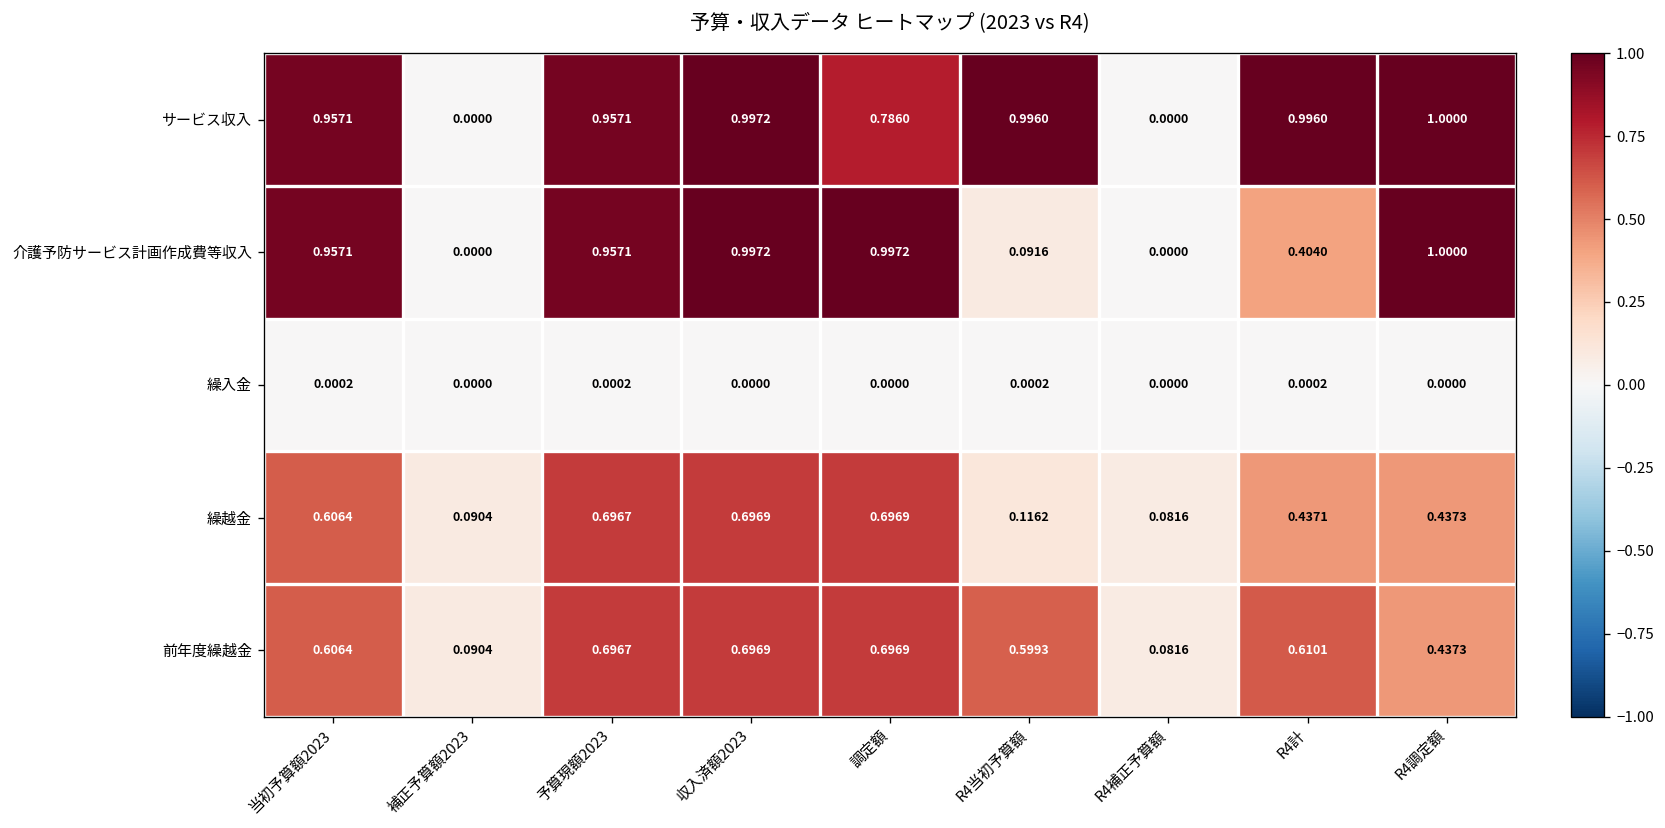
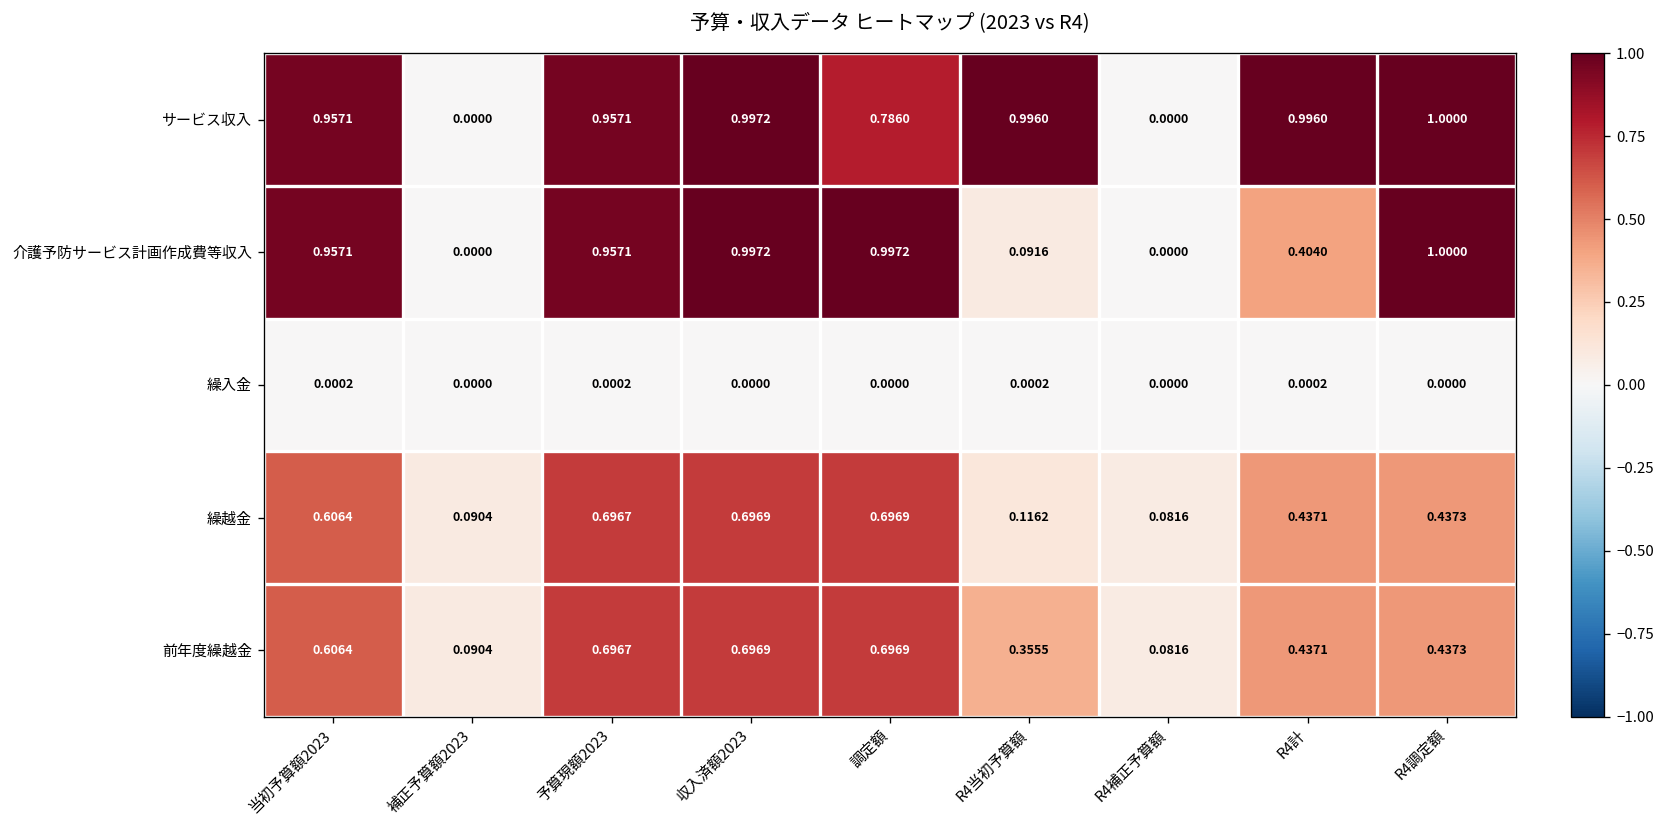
  {
    "サービス収入": {
      "当初予算額2023": 0.9571,
      "補正予算額2023": 0.0000,
      "予算現額2023": 0.9571,
      "収入済額2023": 0.9972,
      "調定額": 0.7860,
      "R4当初予算額": 0.9960,
      "R4補正予算額": 0.0000,
      "R4計": 0.9960,
      "R4調定額": 1.0000
    },
    "介護予防サービス計画作成費等収入": {
      "当初予算額2023": 0.9571,
      "補正予算額2023": 0.0000,
      "予算現額2023": 0.9571,
      "収入済額2023": 0.9972,
      "調定額": 0.9972,
      "R4当初予算額": 0.0916,
      "R4補正予算額": 0.0000,
      "R4計": 0.4040,
      "R4調定額": 1.0000
    },
    "繰入金": {
      "当初予算額2023": 0.0002,
      "補正予算額2023": 0.0000,
      "予算現額2023": 0.0002,
      "収入済額2023": 0.0000,
      "調定額": 0.0000,
      "R4当初予算額": 0.0002,
      "R4補正予算額": 0.0000,
      "R4計": 0.0002,
      "R4調定額": 0.0000
    },
    "繰越金": {
      "当初予算額2023": 0.6064,
      "補正予算額2023": 0.0904,
      "予算現額2023": 0.6967,
      "収入済額2023": 0.6969,
      "調定額": 0.6969,
      "R4当初予算額": 0.1162,
      "R4補正予算額": 0.0816,
      "R4計": 0.4371,
      "R4調定額": 0.4373
    },
    "前年度繰越金": {
      "当初予算額2023": 0.6064,
      "補正予算額2023": 0.0904,
      "予算現額2023": 0.6967,
      "収入済額2023": 0.6969,
      "調定額": 0.6969,
-     "R4当初予算額": 0.5993,
+     "R4当初予算額": 0.3555,
      "R4補正予算額": 0.0816,
-     "R4計": 0.6101,
+     "R4計": 0.4371,
      "R4調定額": 0.4373
    }
  }
